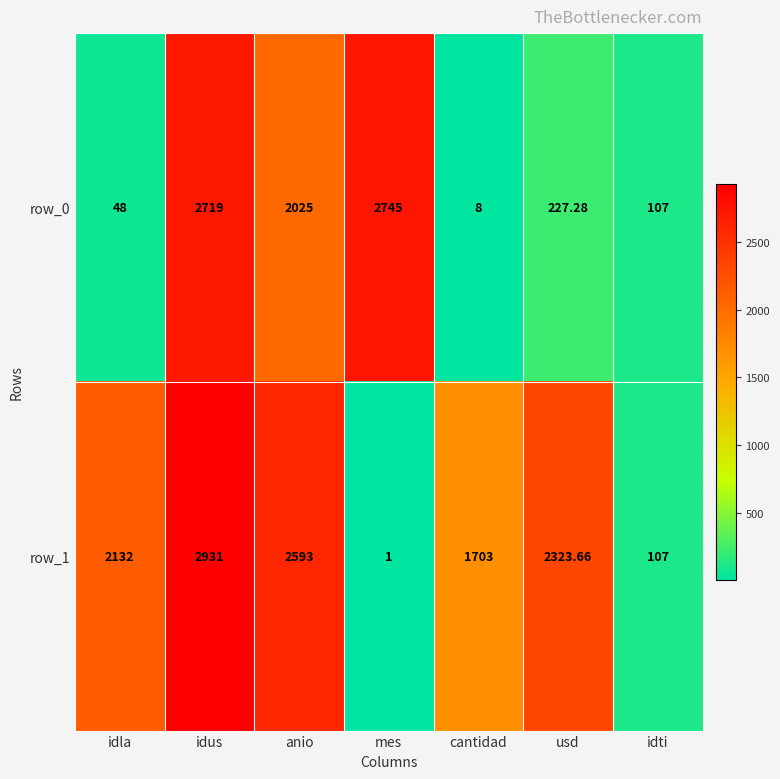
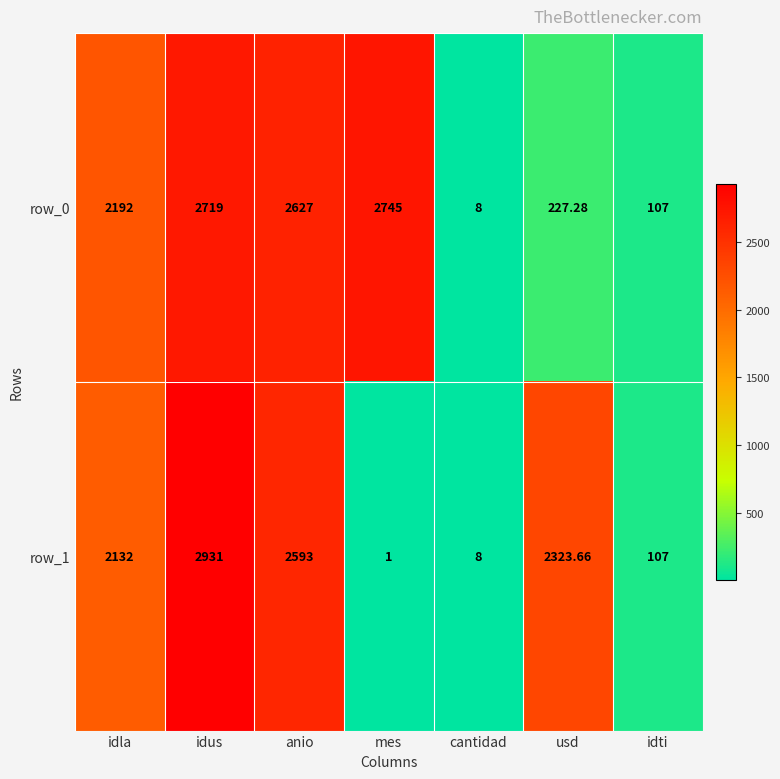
  {
    "row_0": {
-     "idla": 48,
+     "idla": 2192,
      "idus": 2719,
-     "anio": 2025,
+     "anio": 2627,
      "mes": 2745,
      "cantidad": 8,
      "usd": 227.28,
      "idti": 107
    },
    "row_1": {
      "idla": 2132,
      "idus": 2931,
      "anio": 2593,
      "mes": 1,
-     "cantidad": 1703,
+     "cantidad": 8,
      "usd": 2323.66,
      "idti": 107
    }
  }
